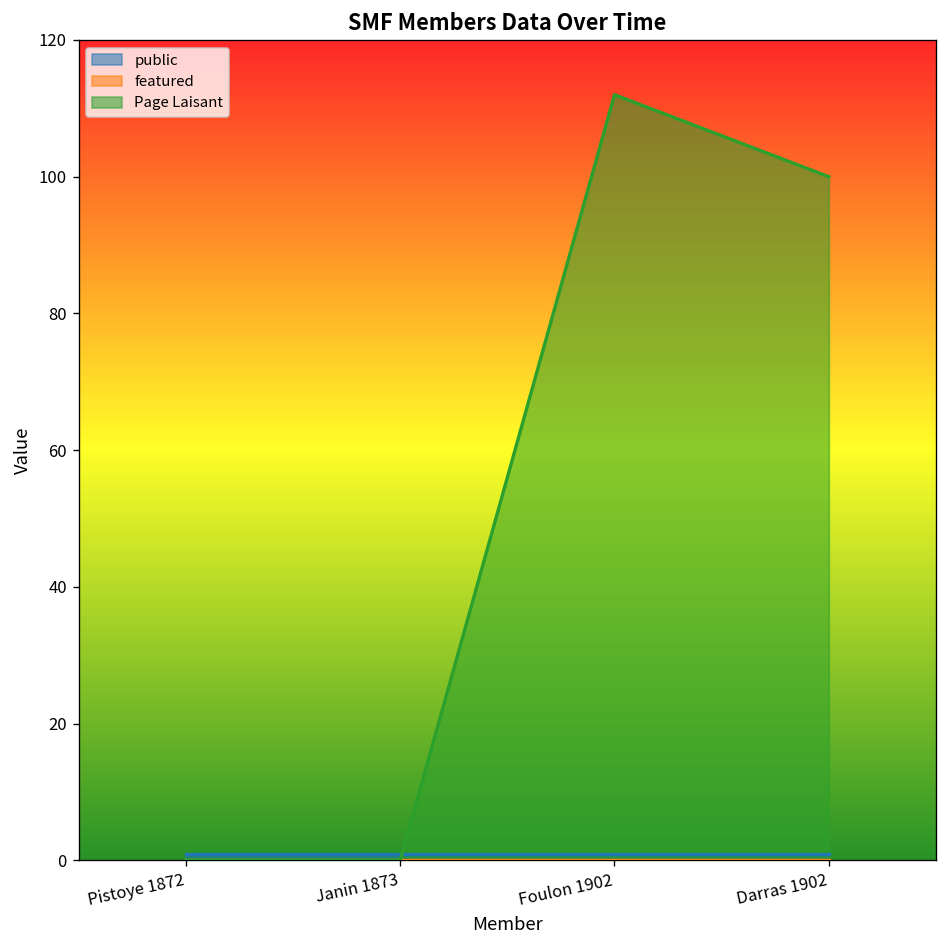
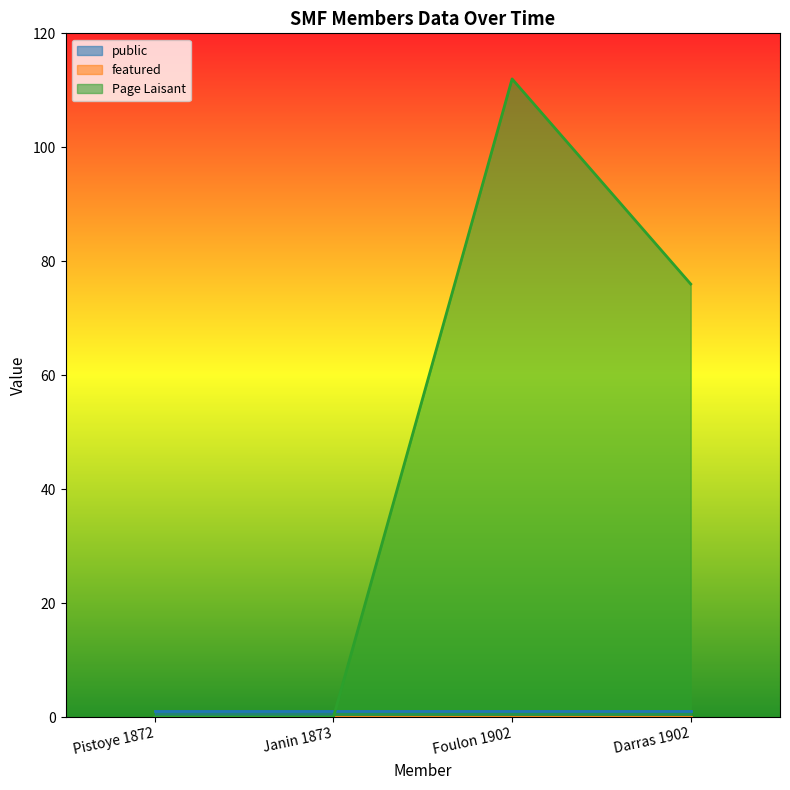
  {
    "public": {
      "Pistoye 1872": 1,
      "Janin 1873": 1,
      "Foulon 1902": 1,
      "Darras 1902": 1
    },
    "featured": {
      "Foulon 1902": 0,
      "Darras 1902": 0
    },
    "Page Laisant": {
      "Foulon 1902": 112,
-     "Darras 1902": 100
+     "Darras 1902": 76
    }
  }
